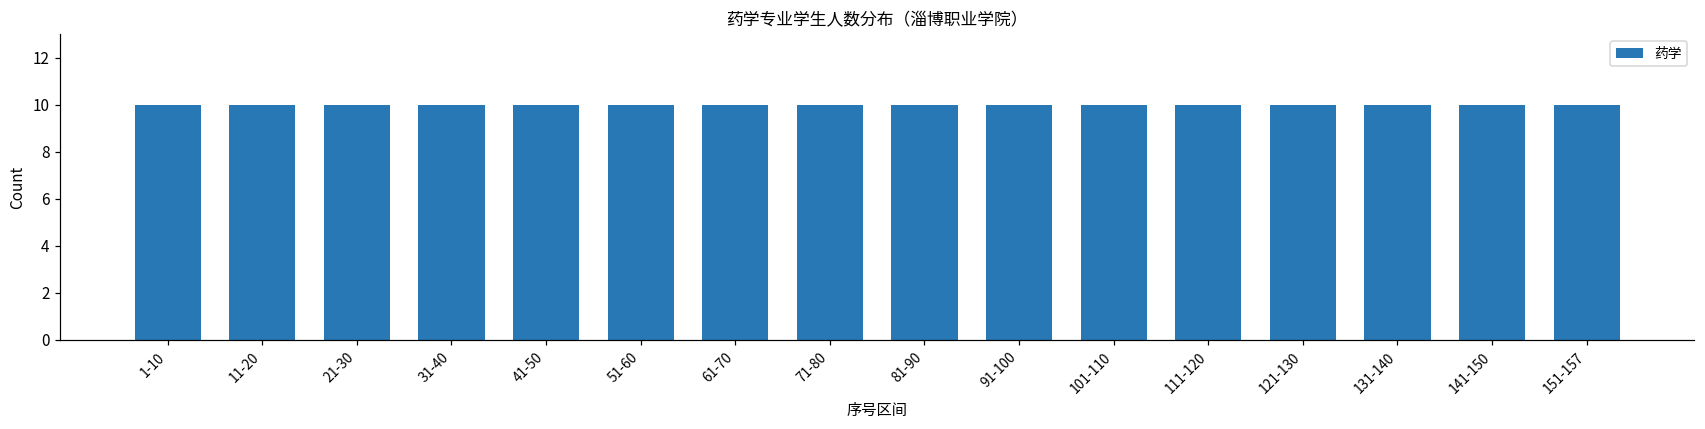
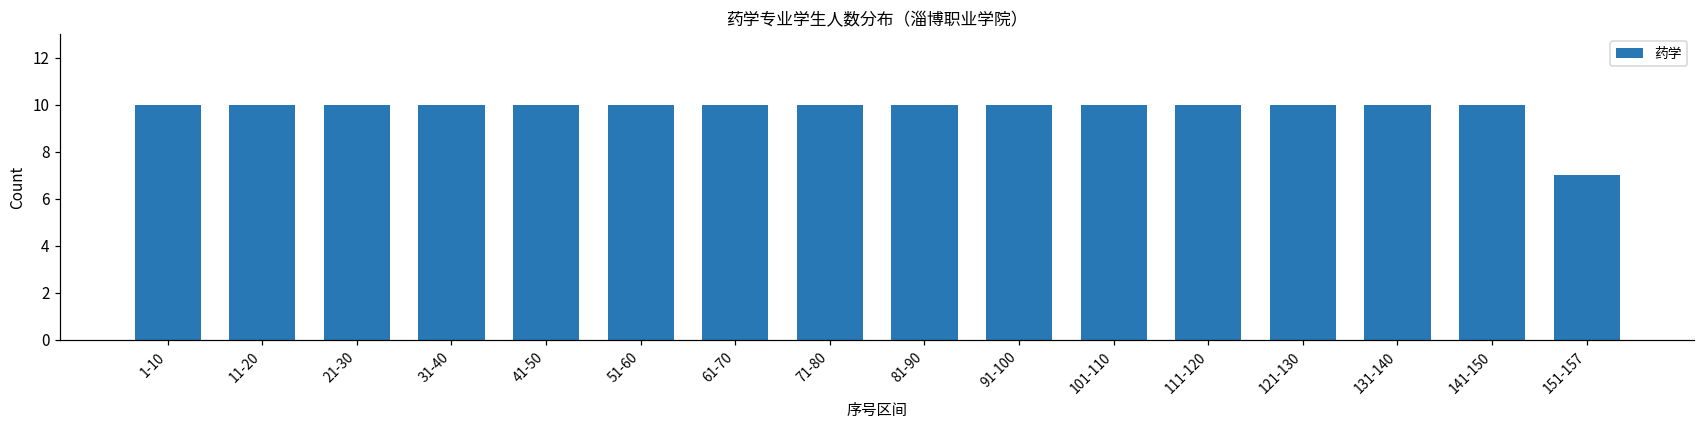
  {
    "1-10": 10,
    "11-20": 10,
    "21-30": 10,
    "31-40": 10,
    "41-50": 10,
    "51-60": 10,
    "61-70": 10,
    "71-80": 10,
    "81-90": 10,
    "91-100": 10,
    "101-110": 10,
    "111-120": 10,
    "121-130": 10,
    "131-140": 10,
    "141-150": 10,
-   "151-157": 10
+   "151-157": 7
  }
